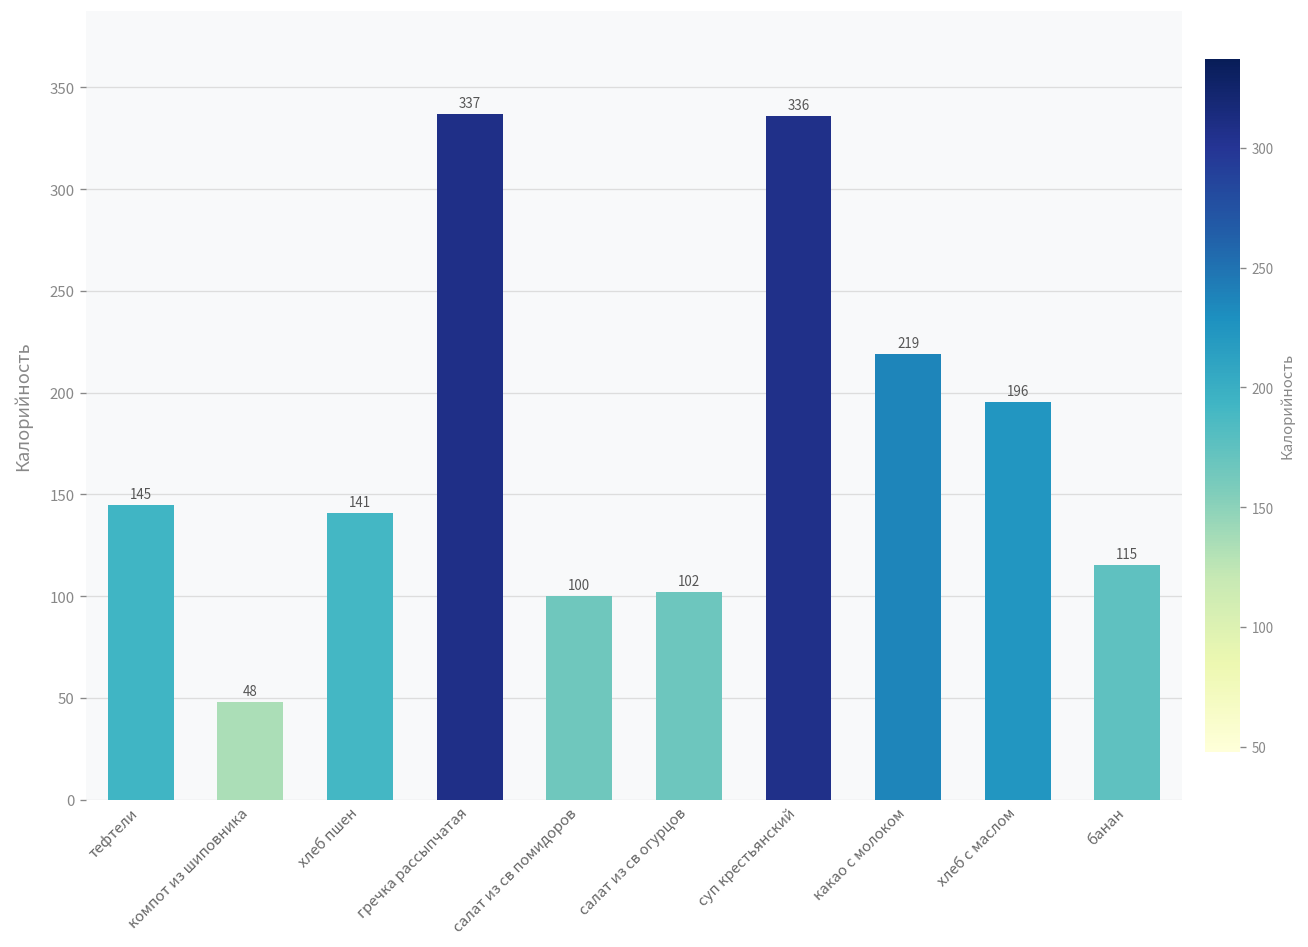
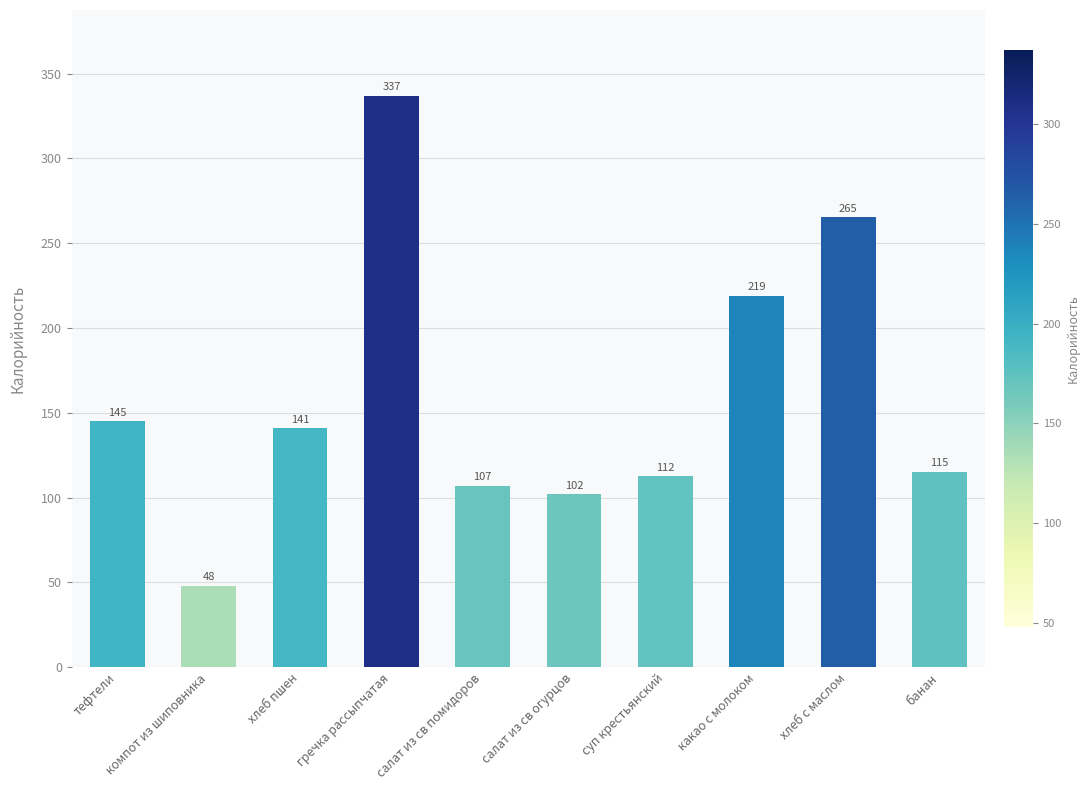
  {
    "тефтели": 145,
    "компот из шиповника": 48,
    "хлеб пшен": 141,
    "гречка рассыпчатая": 337,
-   "салат из св помидоров": 100,
+   "салат из св помидоров": 107,
    "салат из св огурцов": 102,
-   "суп крестьянский": 336,
+   "суп крестьянский": 112,
    "какао с молоком": 219,
-   "хлеб с маслом": 196,
+   "хлеб с маслом": 265,
    "банан": 115
  }
